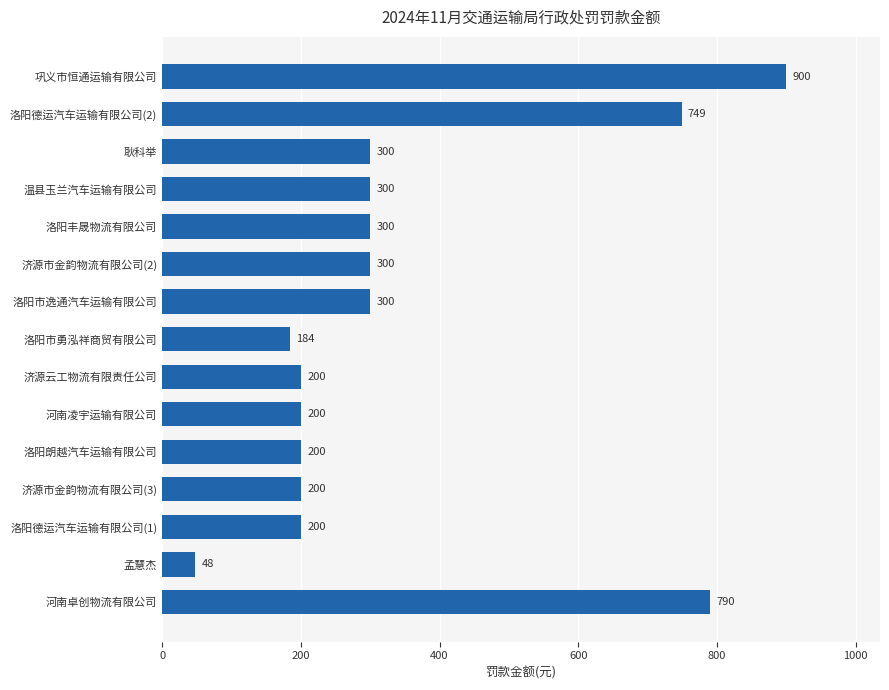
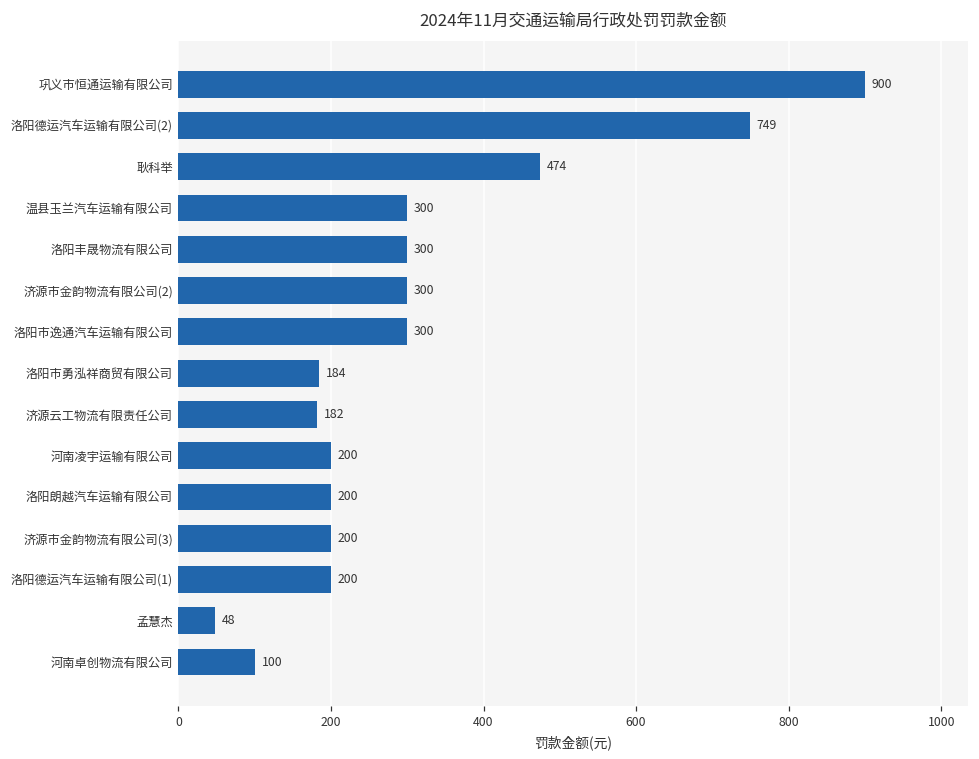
  {
    "巩义市恒通运输有限公司": 900,
    "洛阳德运汽车运输有限公司(2)": 749,
-   "耿科举": 300,
+   "耿科举": 474,
    "温县玉兰汽车运输有限公司": 300,
    "洛阳丰晟物流有限公司": 300,
    "济源市金韵物流有限公司(2)": 300,
    "洛阳市逸通汽车运输有限公司": 300,
    "洛阳市勇泓祥商贸有限公司": 184,
-   "济源云工物流有限责任公司": 200,
+   "济源云工物流有限责任公司": 182,
    "河南凌宇运输有限公司": 200,
    "洛阳朗越汽车运输有限公司": 200,
    "济源市金韵物流有限公司(3)": 200,
    "洛阳德运汽车运输有限公司(1)": 200,
    "孟慧杰": 48,
-   "河南卓创物流有限公司": 790
+   "河南卓创物流有限公司": 100
  }
